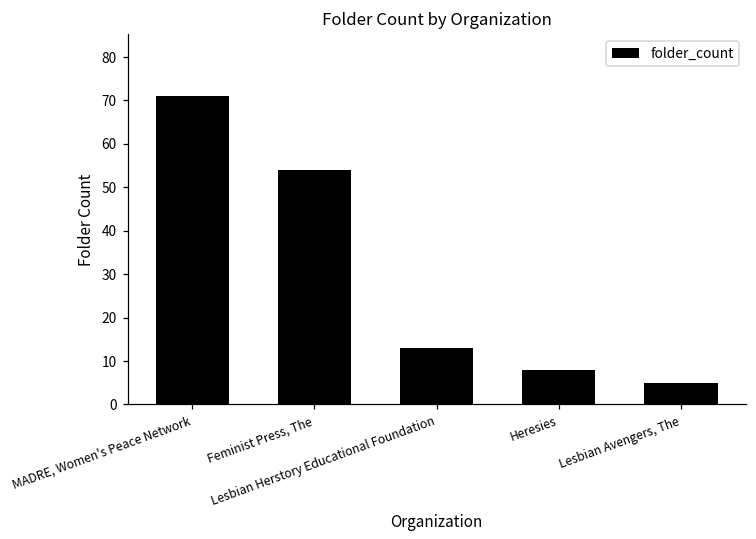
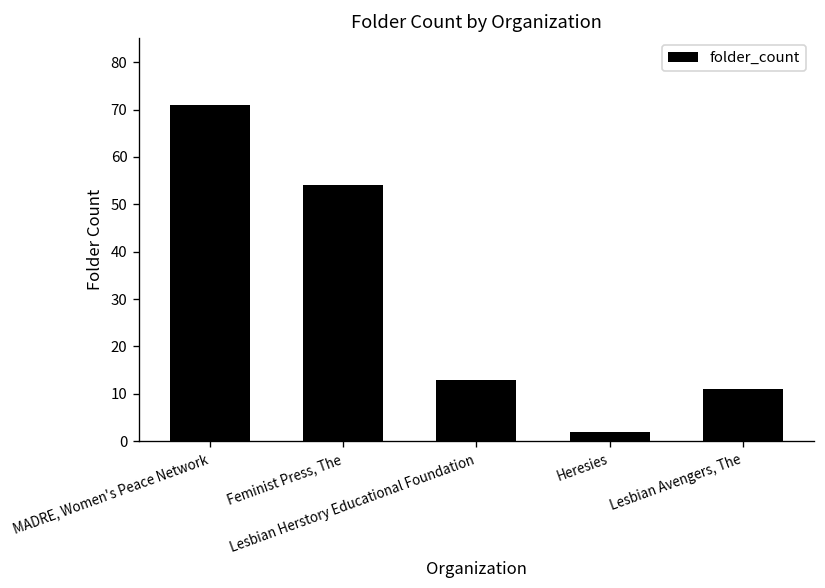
  {
    "MADRE, Women's Peace Network": 71,
    "Feminist Press, The": 54,
    "Lesbian Herstory Educational Foundation": 13,
-   "Heresies": 8,
-   "Lesbian Avengers, The": 5
+   "Heresies": 2,
+   "Lesbian Avengers, The": 11
  }
